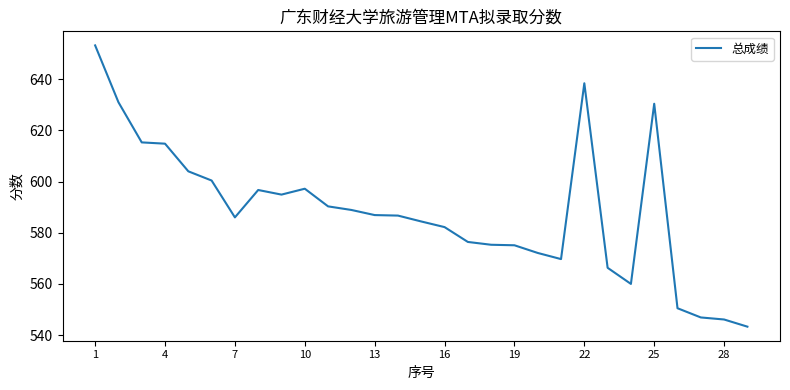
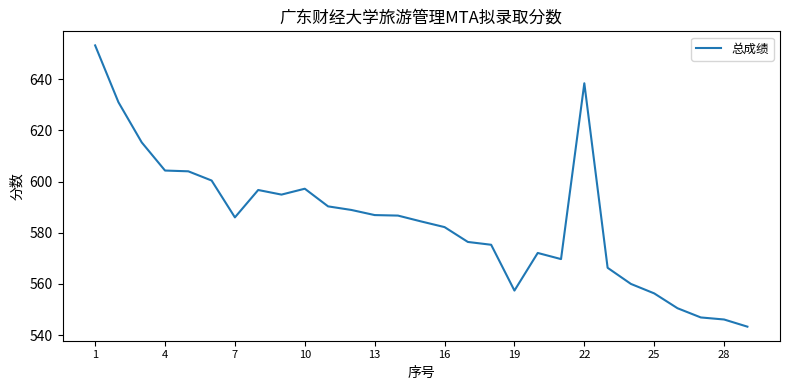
  {
    "1": 653,
-   "4": 615,
+   "4": 604,
    "7": 586,
    "10": 597,
    "13": 587,
    "16": 582,
-   "19": 575,
+   "19": 557,
    "22": 638,
-   "25": 630,
+   "25": 556,
    "28": 546
  }
